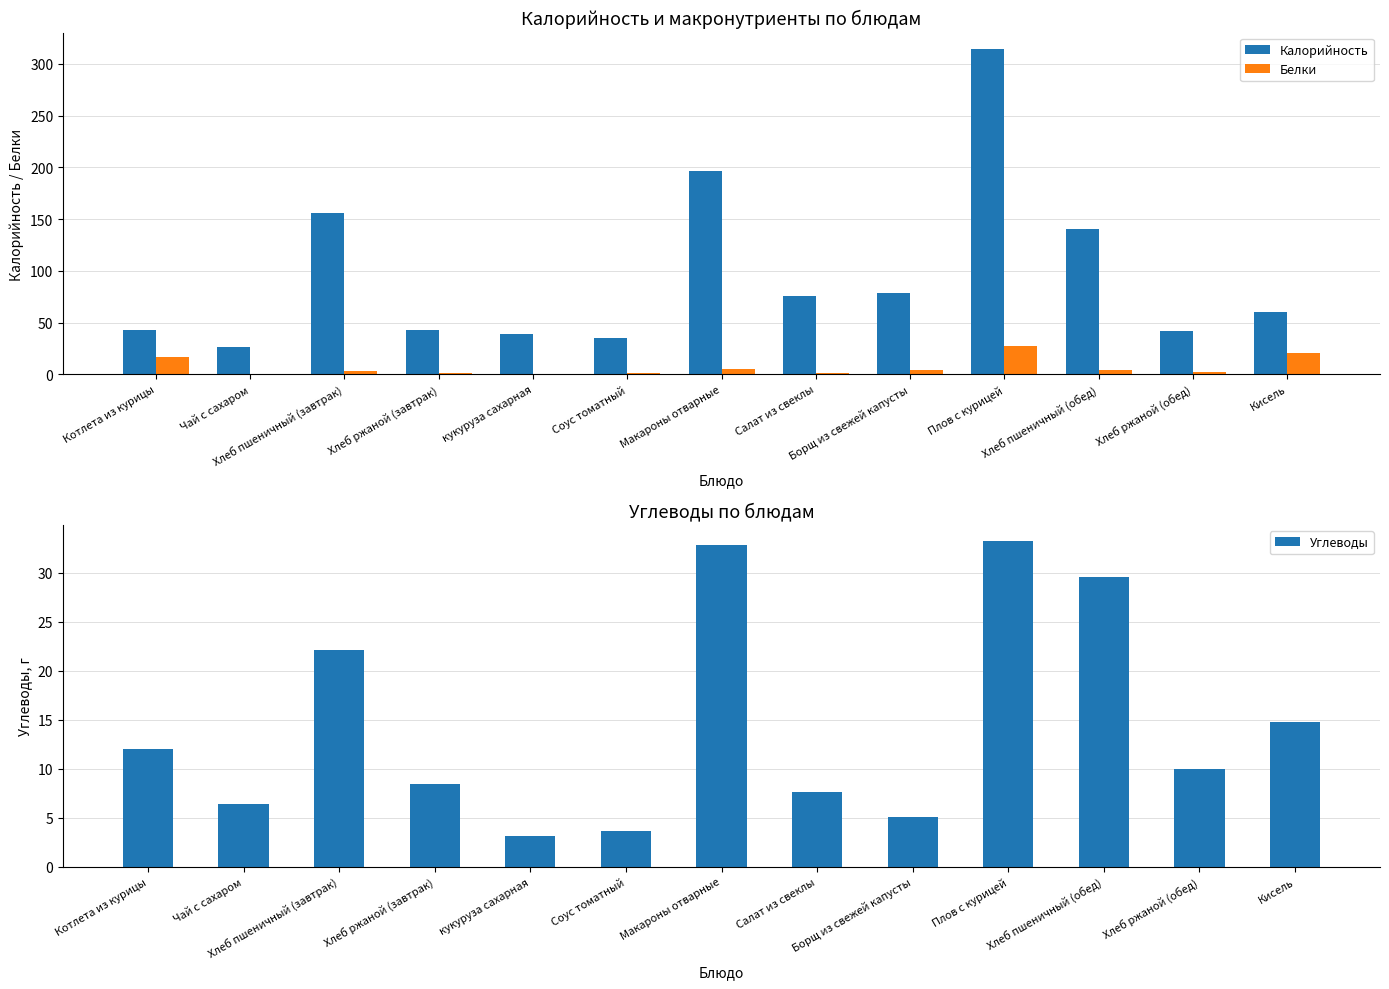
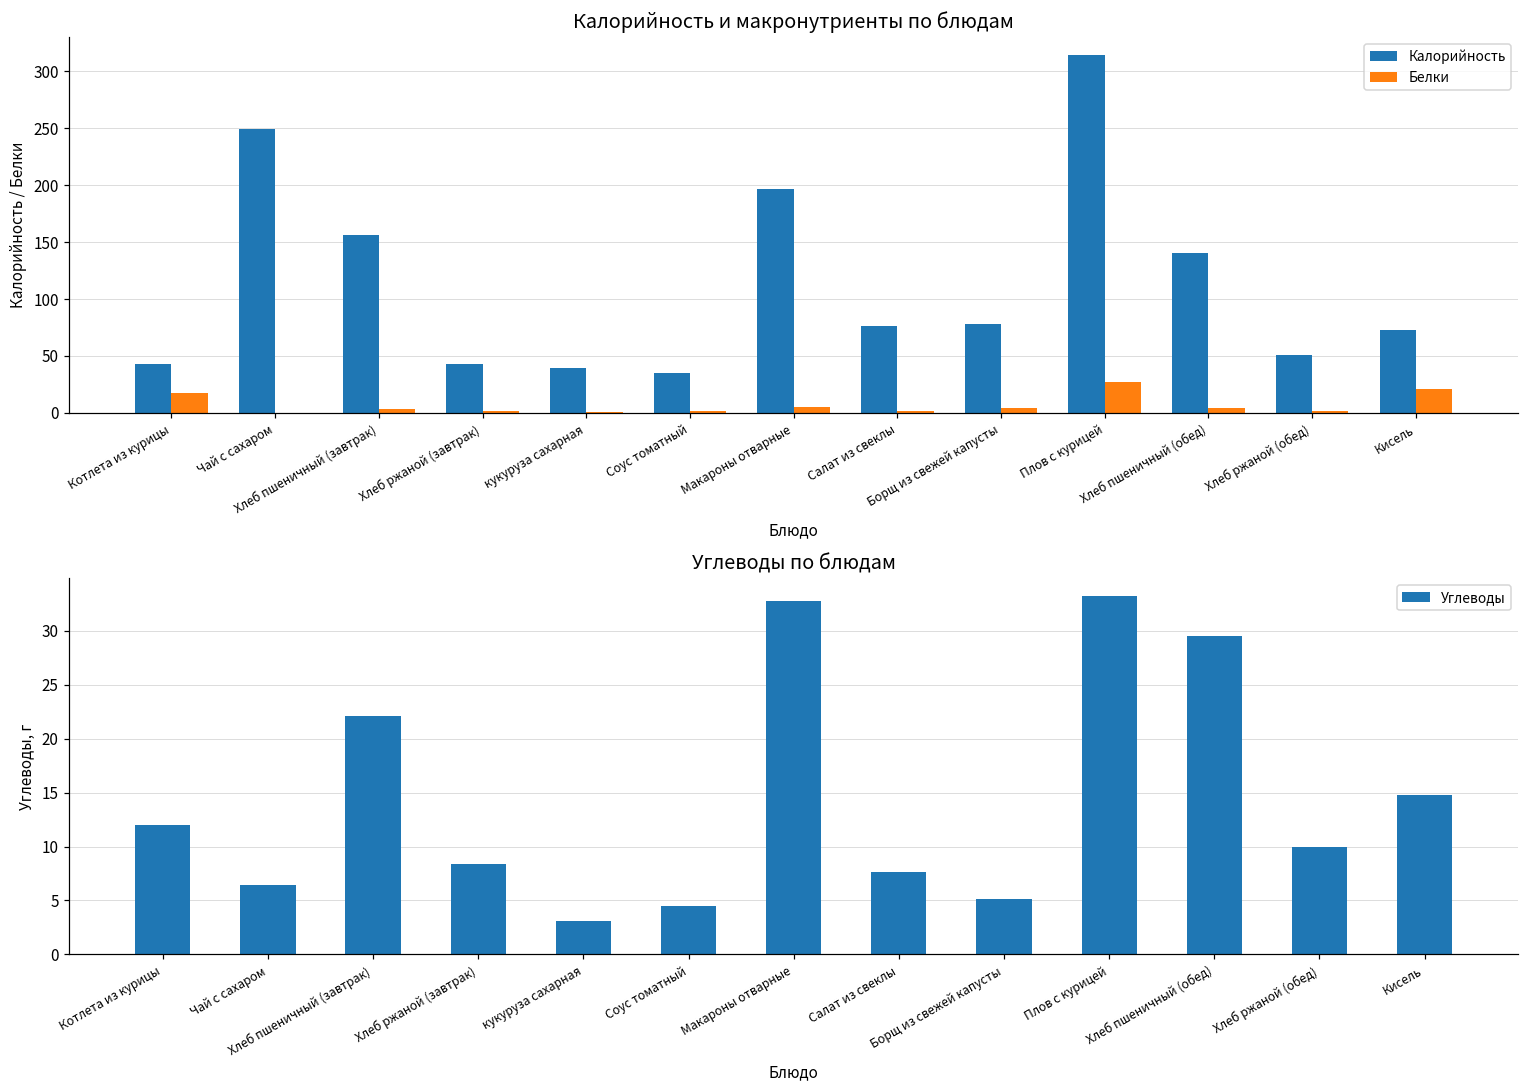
  {
    "Калорийность и макронутриенты по блюдам": {
      "Калорийность": {
        "Котлета из курицы": 43,
-       "Чай с сахаром": 27,
+       "Чай с сахаром": 249,
        "Хлеб пшеничный (завтрак)": 156,
        "Хлеб ржаной (завтрак)": 43,
        "кукуруза сахарная": 39,
        "Соус томатный": 35,
        "Макароны отварные": 197,
        "Салат из свеклы": 76,
        "Борщ из свежей капусты": 78,
        "Плов с курицей": 315,
        "Хлеб пшеничный (обед)": 141,
-       "Хлеб ржаной (обед)": 42,
-       "Кисель": 61
+       "Хлеб ржаной (обед)": 51,
+       "Кисель": 73
      },
      "Белки": {
        "Котлета из курицы": 17,
        "Хлеб пшеничный (завтрак)": 3,
        "Макароны отварные": 5,
        "Борщ из свежей капусты": 4,
        "Плов с курицей": 27,
        "Хлеб пшеничный (обед)": 5,
        "Кисель": 21
      }
    },
    "Углеводы по блюдам": {
      "Котлета из курицы": 12,
      "Чай с сахаром": 6,
      "Хлеб пшеничный (завтрак)": 22,
      "Хлеб ржаной (завтрак)": 8,
      "кукуруза сахарная": 3,
-     "Соус томатный": 4,
+     "Соус томатный": 5,
      "Макароны отварные": 33,
      "Салат из свеклы": 8,
      "Борщ из свежей капусты": 5,
      "Плов с курицей": 33,
      "Хлеб пшеничный (обед)": 30,
      "Хлеб ржаной (обед)": 10,
      "Кисель": 15
    }
  }
